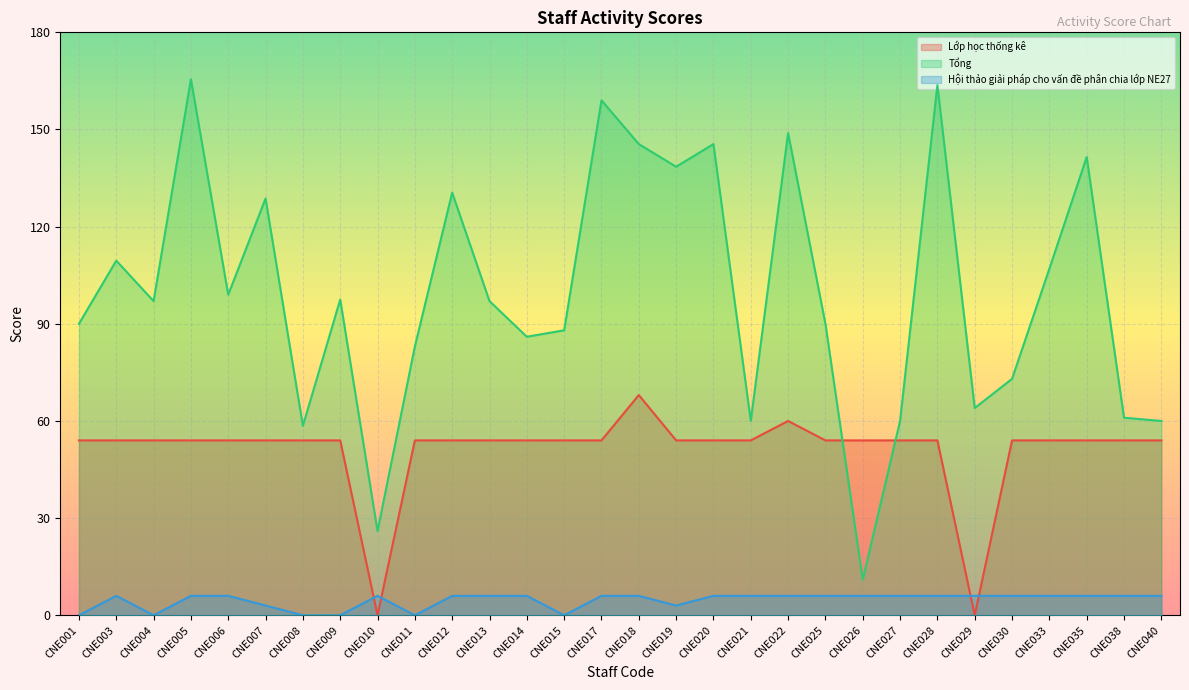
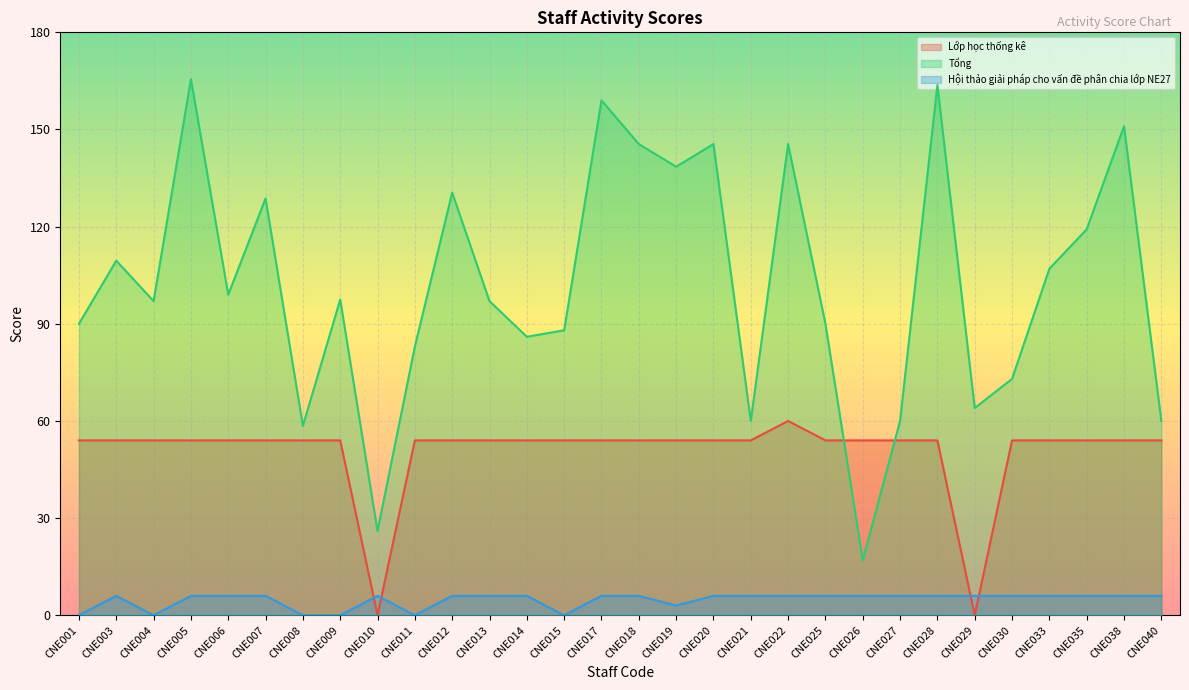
  {
    "Lớp học thống kê": {
      "CNE001": 54,
      "CNE003": 54,
      "CNE004": 54,
      "CNE005": 54,
      "CNE006": 54,
      "CNE007": 54,
      "CNE008": 54,
      "CNE009": 54,
      "CNE010": 0,
      "CNE011": 54,
      "CNE012": 54,
      "CNE013": 54,
      "CNE014": 54,
      "CNE015": 54,
      "CNE017": 54,
-     "CNE018": 68,
+     "CNE018": 54,
      "CNE019": 54,
      "CNE020": 54,
      "CNE021": 54,
      "CNE022": 60,
      "CNE025": 54,
      "CNE026": 54,
      "CNE027": 54,
      "CNE028": 54,
      "CNE029": 0,
      "CNE030": 54,
      "CNE033": 54,
      "CNE035": 54,
      "CNE038": 54,
      "CNE040": 54
    },
    "Tổng": {
      "CNE001": 90,
      "CNE003": 110,
      "CNE004": 97,
      "CNE005": 166,
      "CNE006": 99,
      "CNE007": 129,
      "CNE008": 59,
      "CNE009": 98,
      "CNE010": 26,
      "CNE011": 83,
      "CNE012": 131,
      "CNE013": 97,
      "CNE014": 86,
      "CNE015": 88,
      "CNE017": 159,
      "CNE018": 146,
      "CNE019": 139,
      "CNE020": 146,
      "CNE021": 60,
-     "CNE022": 149,
+     "CNE022": 146,
      "CNE025": 90,
-     "CNE026": 11,
+     "CNE026": 17,
      "CNE027": 60,
      "CNE029": 64,
      "CNE030": 73,
      "CNE033": 107,
-     "CNE035": 142,
-     "CNE038": 61,
+     "CNE035": 119,
+     "CNE038": 151,
      "CNE040": 60
    },
    "Hội thảo giải pháp cho vấn đề phân chia lớp NE27": {
      "CNE001": 0,
      "CNE003": 6,
      "CNE004": 0,
      "CNE005": 6,
      "CNE006": 6,
-     "CNE007": 3,
+     "CNE007": 6,
      "CNE008": 0,
      "CNE009": 0,
      "CNE010": 6,
      "CNE011": 0,
      "CNE012": 6,
      "CNE013": 6,
      "CNE014": 6,
      "CNE015": 0,
      "CNE017": 6,
      "CNE018": 6,
      "CNE019": 3,
      "CNE020": 6,
      "CNE021": 6,
      "CNE022": 6,
      "CNE025": 6,
      "CNE026": 6,
      "CNE027": 6,
      "CNE028": 6,
      "CNE029": 6,
      "CNE030": 6,
      "CNE033": 6,
      "CNE035": 6,
      "CNE038": 6,
      "CNE040": 6
    }
  }
